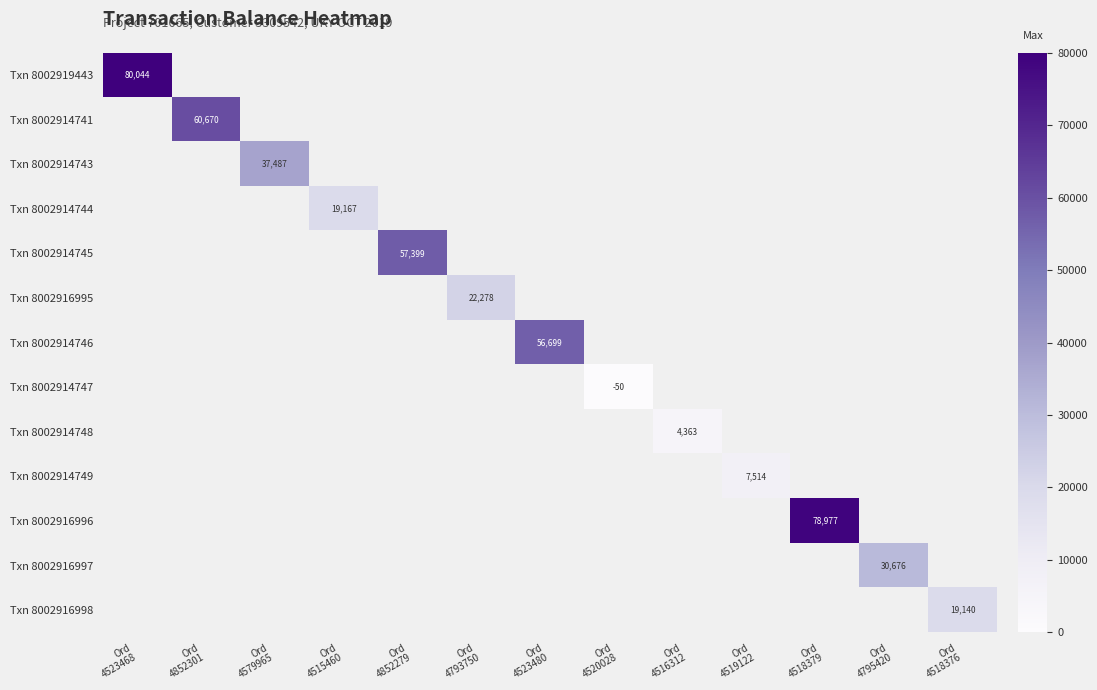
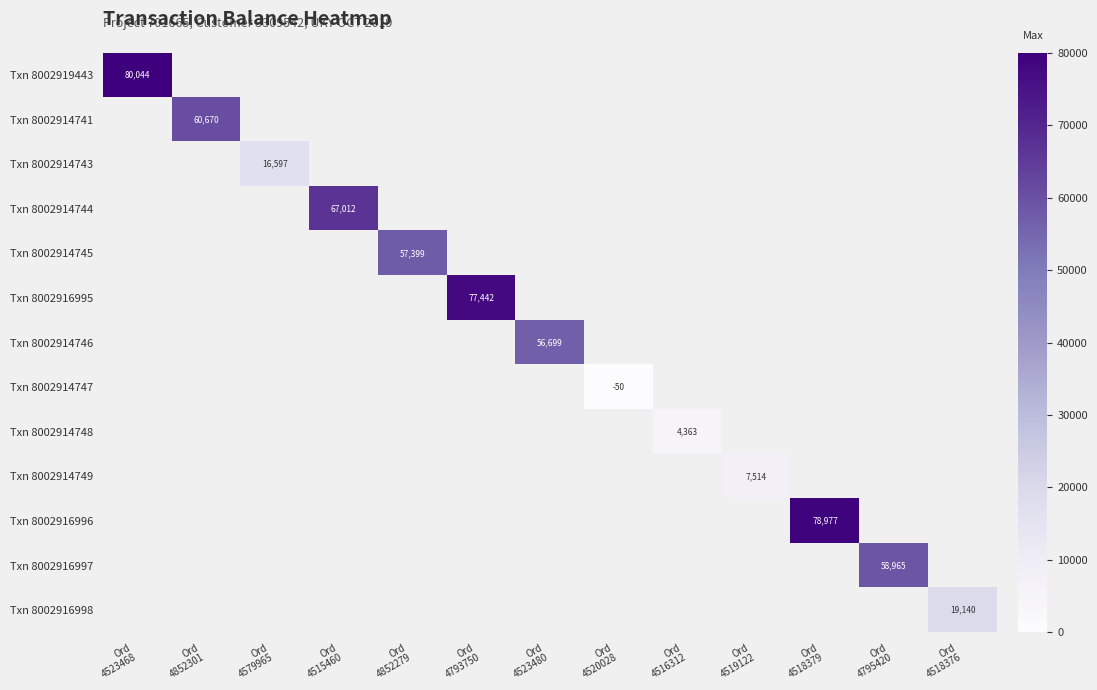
  {
    "Txn 8002919443": {
      "Ord 4523468": "80,044"
    },
    "Txn 8002914741": {
      "Ord 4852301": "60,670"
    },
    "Txn 8002914743": {
-     "Ord 4579965": "37,487"
+     "Ord 4579965": "16,597"
    },
    "Txn 8002914744": {
-     "Ord 4515460": "19,167"
+     "Ord 4515460": "67,012"
    },
    "Txn 8002914745": {
      "Ord 4852279": "57,399"
    },
    "Txn 8002916995": {
-     "Ord 4793750": "22,278"
+     "Ord 4793750": "77,442"
    },
    "Txn 8002914746": {
      "Ord 4523480": "56,699"
    },
    "Txn 8002914747": {
      "Ord 4520028": "-50"
    },
    "Txn 8002914748": {
      "Ord 4516312": "4,363"
    },
    "Txn 8002914749": {
      "Ord 4519122": "7,514"
    },
    "Txn 8002916996": {
      "Ord 4518379": "78,977"
    },
    "Txn 8002916997": {
-     "Ord 4795420": "30,676"
+     "Ord 4795420": "58,965"
    },
    "Txn 8002916998": {
      "Ord 4518376": "19,140"
    }
  }
